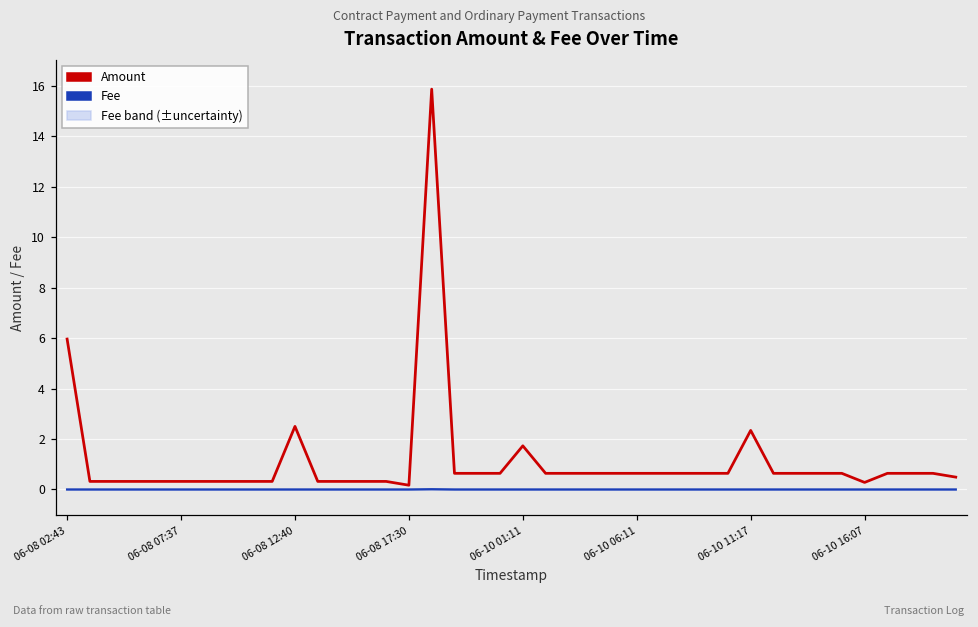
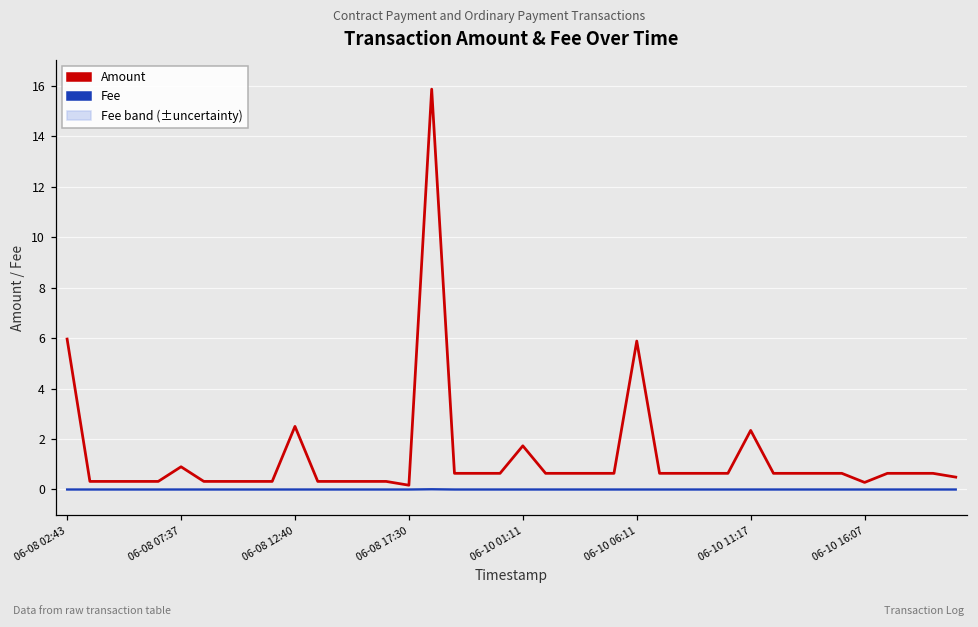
  {
    "Amount": {
      "06-08 02:43": 6.0,
-     "06-08 07:37": 0.3,
+     "06-08 07:37": 0.9,
      "06-08 12:40": 2.5,
      "06-08 17:30": 0.2,
      "06-10 01:11": 1.7,
-     "06-10 06:11": 0.6,
+     "06-10 06:11": 5.9,
      "06-10 11:17": 2.3,
      "06-10 16:07": 0.3
    }
  }
